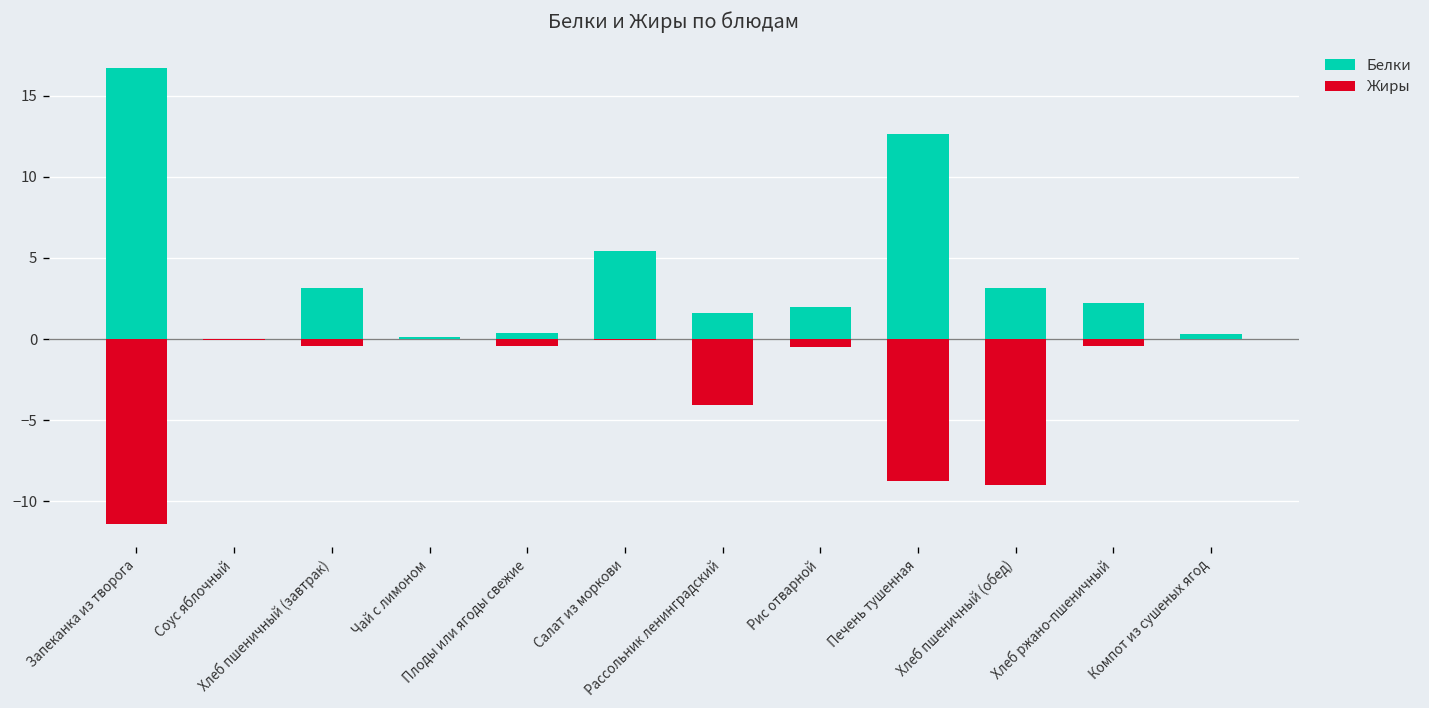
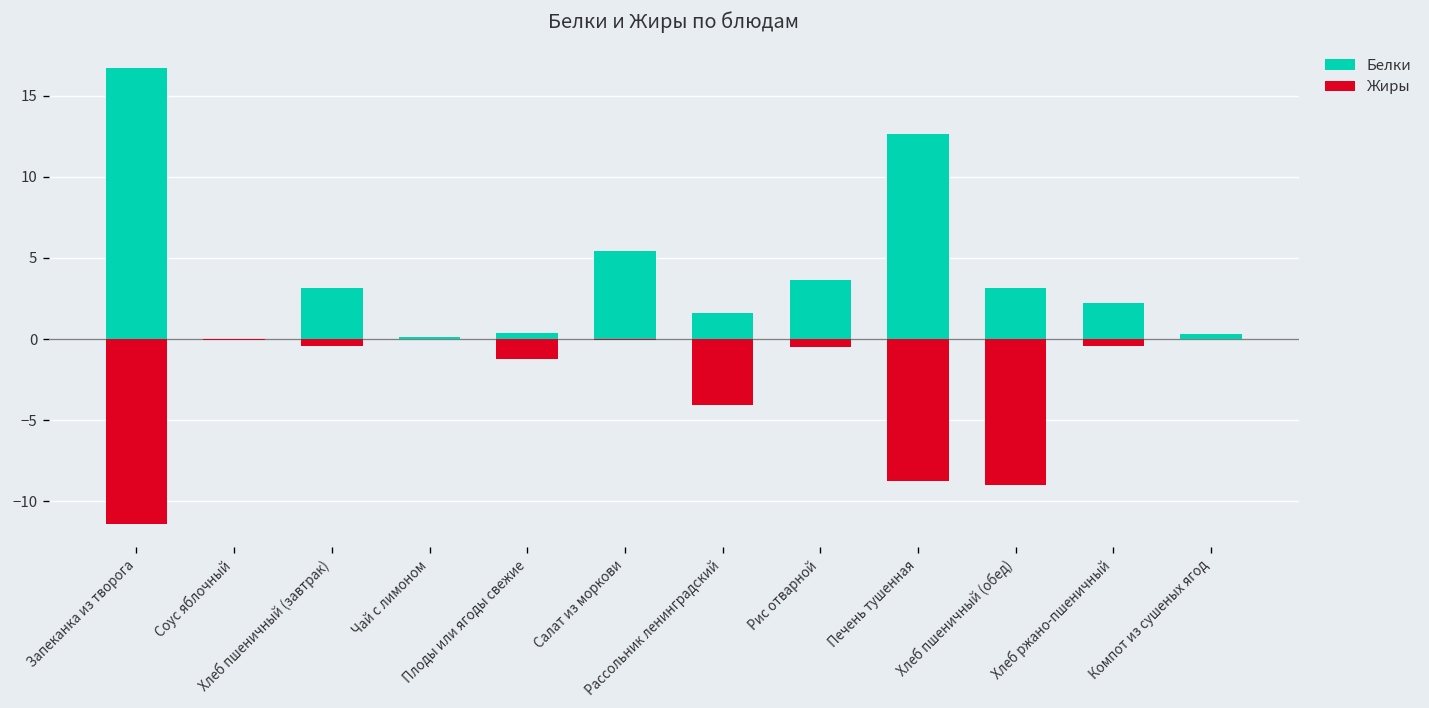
  {
    "Белки": {
      "Запеканка из творога": 16.7,
      "Хлеб пшеничный (завтрак)": 3.2,
      "Плоды или ягоды свежие": 0.4,
      "Салат из моркови": 5.4,
      "Рассольник ленинградский": 1.6,
-     "Рис отварной": 2.0,
+     "Рис отварной": 3.7,
      "Печень тушенная": 12.7,
      "Хлеб пшеничный (обед)": 3.2,
      "Хлеб ржано-пшеничный": 2.2,
      "Компот из сушеных ягод": 0.3
    },
    "Жиры": {
      "Запеканка из творога": -11.4,
      "Хлеб пшеничный (завтрак)": -0.4,
-     "Плоды или ягоды свежие": -0.4,
+     "Плоды или ягоды свежие": -1.2,
      "Рассольник ленинградский": -4.1,
      "Рис отварной": -0.5,
      "Печень тушенная": -8.8,
      "Хлеб пшеничный (обед)": -9.0,
      "Хлеб ржано-пшеничный": -0.4
    }
  }
